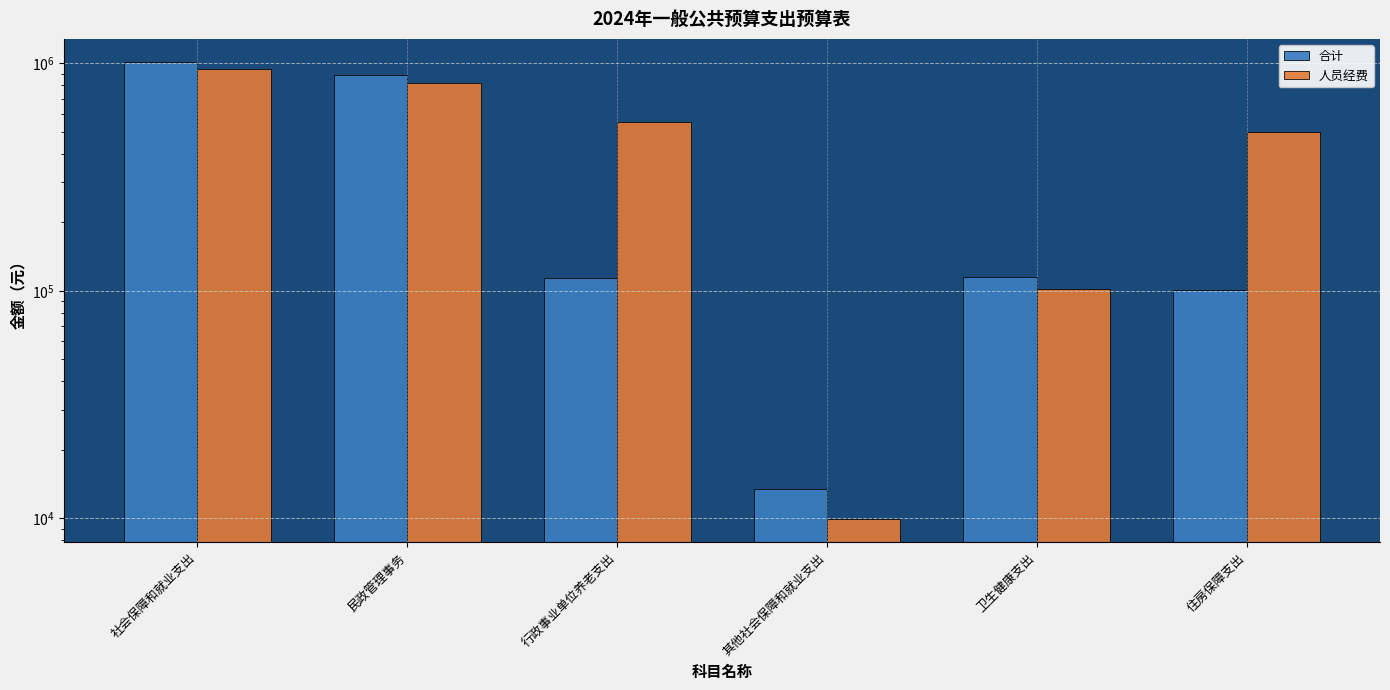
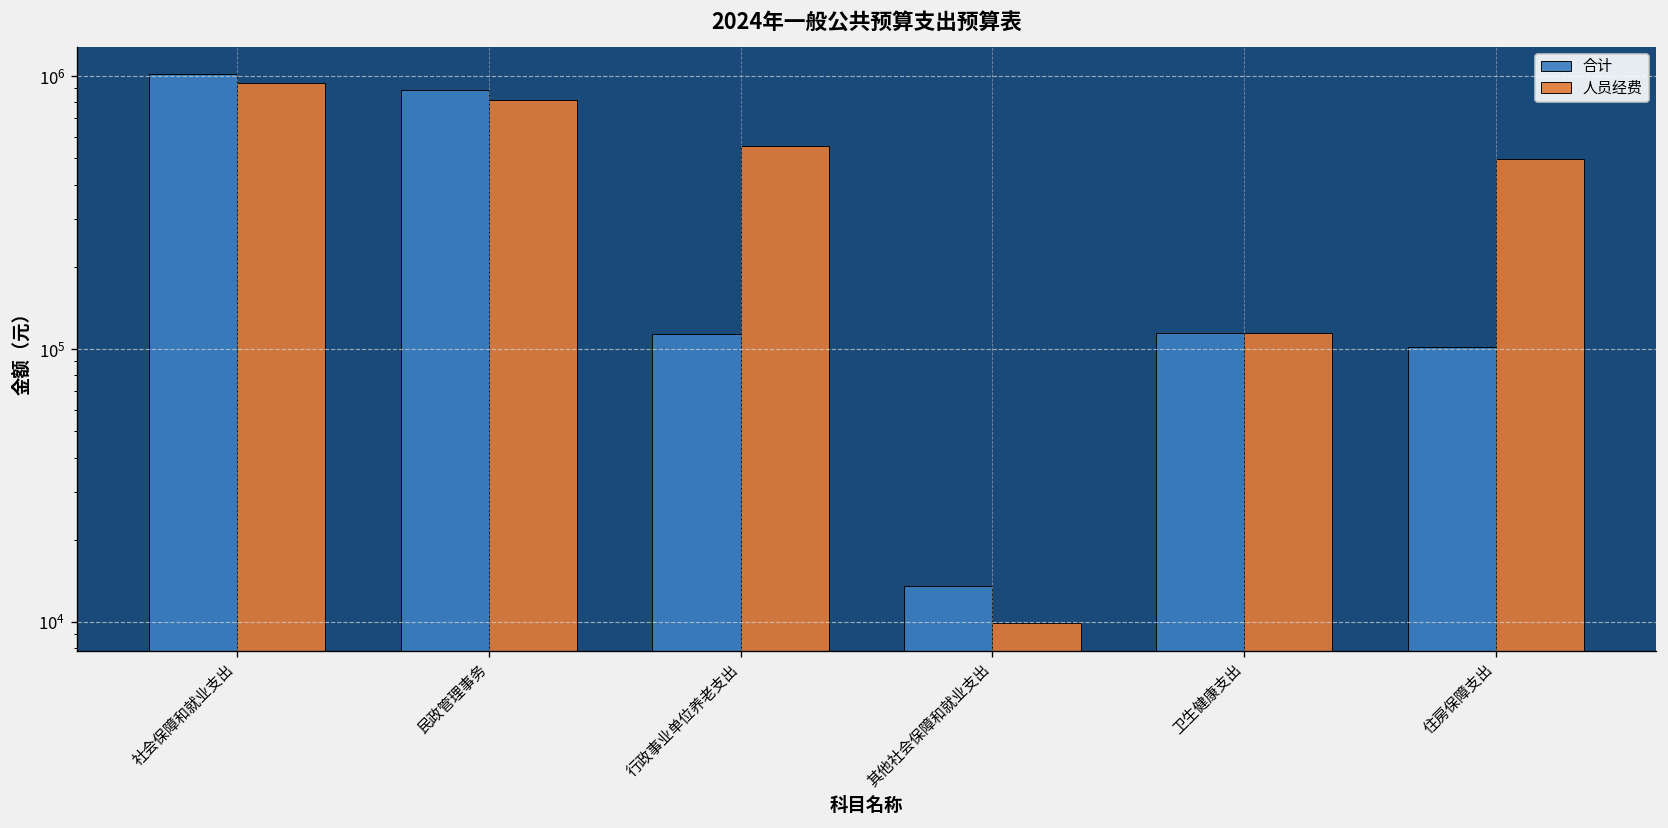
  {
    "合计": {
      "社会保障和就业支出": 1000000,
      "民政管理事务": 890000,
      "行政事业单位养老支出": 110000,
      "其他社会保障和就业支出": 14000,
      "卫生健康支出": 110000,
      "住房保障支出": 100000
    },
    "人员经费": {
      "社会保障和就业支出": 940000,
      "民政管理事务": 820000,
      "行政事业单位养老支出": 550000,
      "其他社会保障和就业支出": 10000,
-     "卫生健康支出": 100000,
+     "卫生健康支出": 110000,
      "住房保障支出": 500000
    }
  }
